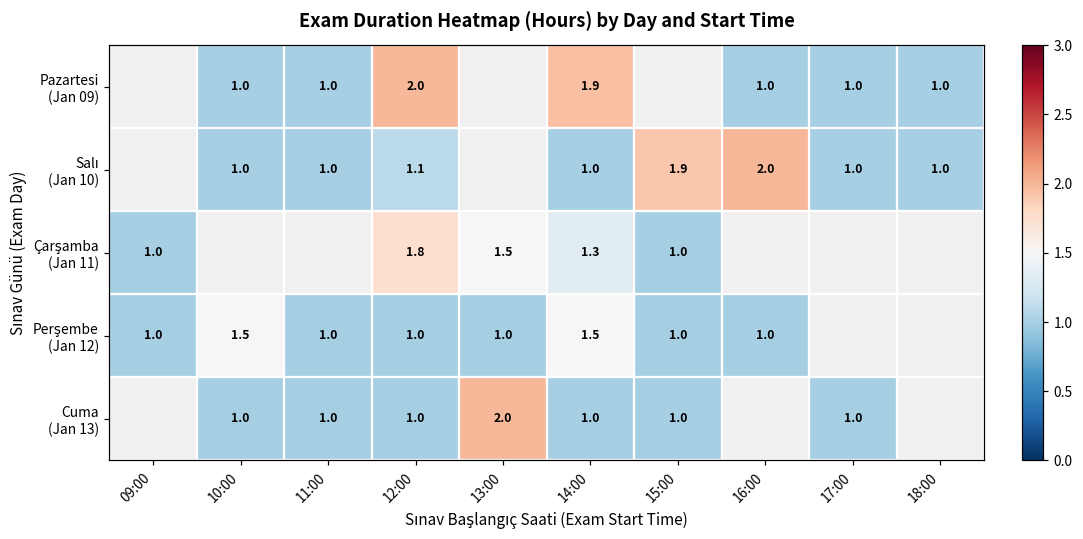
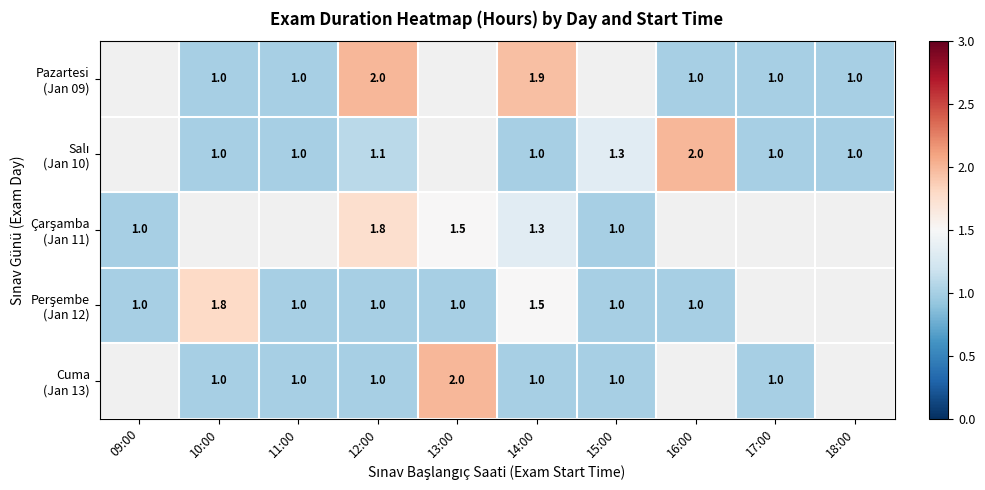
  {
    "Pazartesi (Jan 09)": {
      "10:00": 1.0,
      "11:00": 1.0,
      "12:00": 2.0,
      "14:00": 1.9,
      "16:00": 1.0,
      "17:00": 1.0,
      "18:00": 1.0
    },
    "Salı (Jan 10)": {
      "10:00": 1.0,
      "11:00": 1.0,
      "12:00": 1.1,
      "14:00": 1.0,
-     "15:00": 1.9,
+     "15:00": 1.3,
      "16:00": 2.0,
      "17:00": 1.0,
      "18:00": 1.0
    },
    "Çarşamba (Jan 11)": {
      "09:00": 1.0,
      "12:00": 1.8,
      "13:00": 1.5,
      "14:00": 1.3,
      "15:00": 1.0
    },
    "Perşembe (Jan 12)": {
      "09:00": 1.0,
-     "10:00": 1.5,
+     "10:00": 1.8,
      "11:00": 1.0,
      "12:00": 1.0,
      "13:00": 1.0,
      "14:00": 1.5,
      "15:00": 1.0,
      "16:00": 1.0
    },
    "Cuma (Jan 13)": {
      "10:00": 1.0,
      "11:00": 1.0,
      "12:00": 1.0,
      "13:00": 2.0,
      "14:00": 1.0,
      "15:00": 1.0,
      "17:00": 1.0
    }
  }
